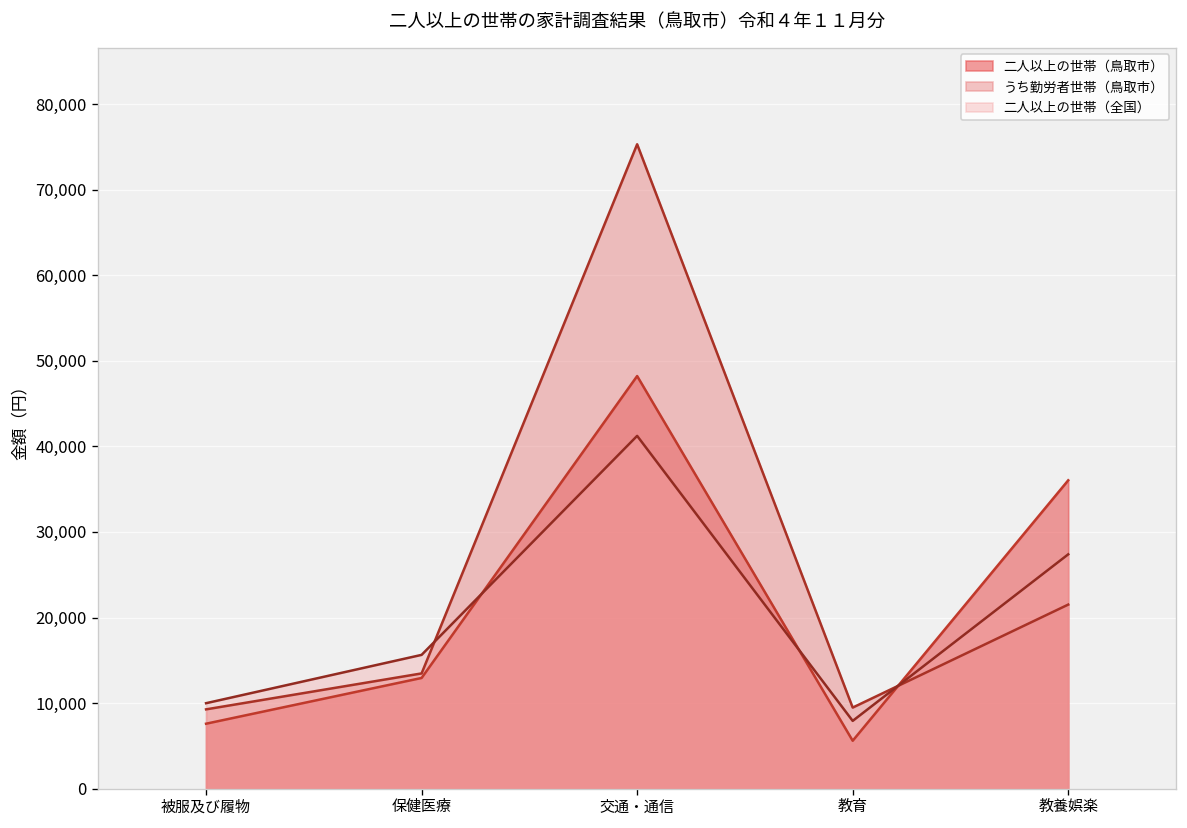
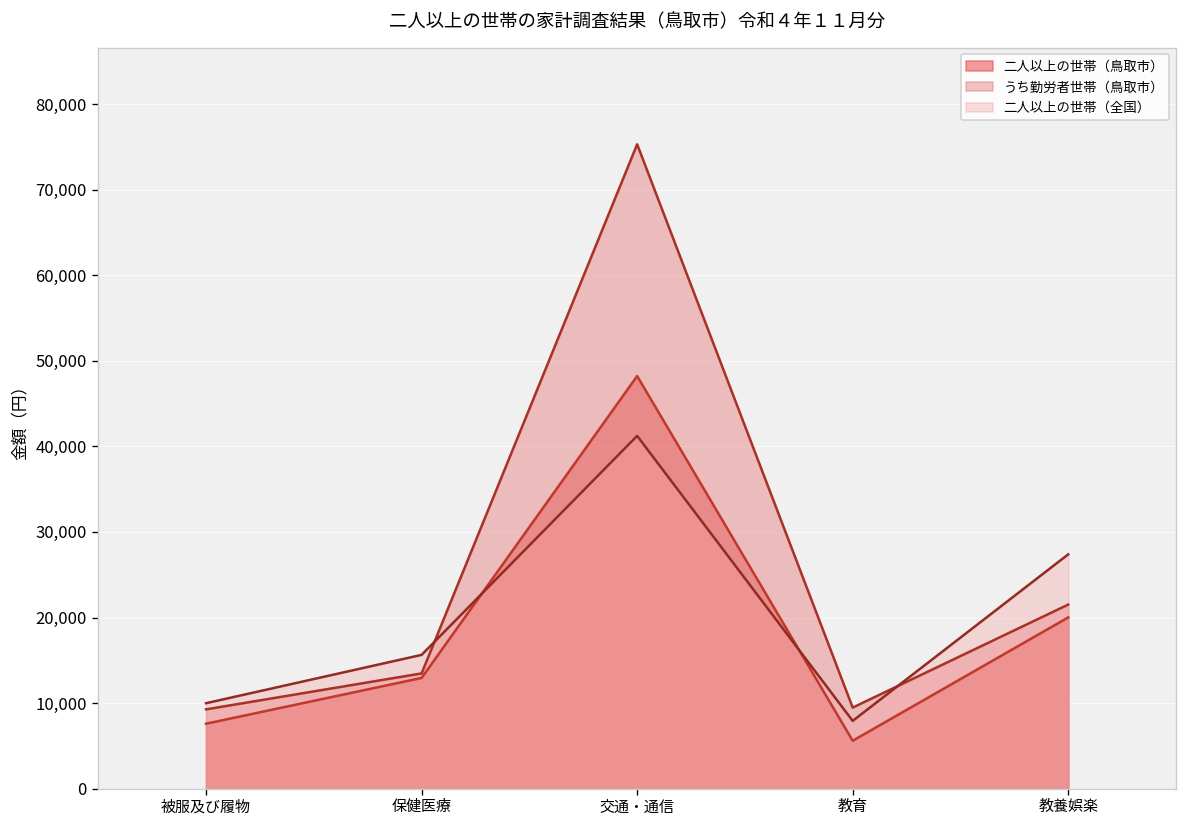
  {
    "二人以上の世帯（鳥取市）": {
      "被服及び履物": "8,000",
      "保健医療": "13,000",
      "交通・通信": "48,000",
      "教育": "6,000",
-     "教養娯楽": "36,000"
+     "教養娯楽": "20,000"
    }
  }
